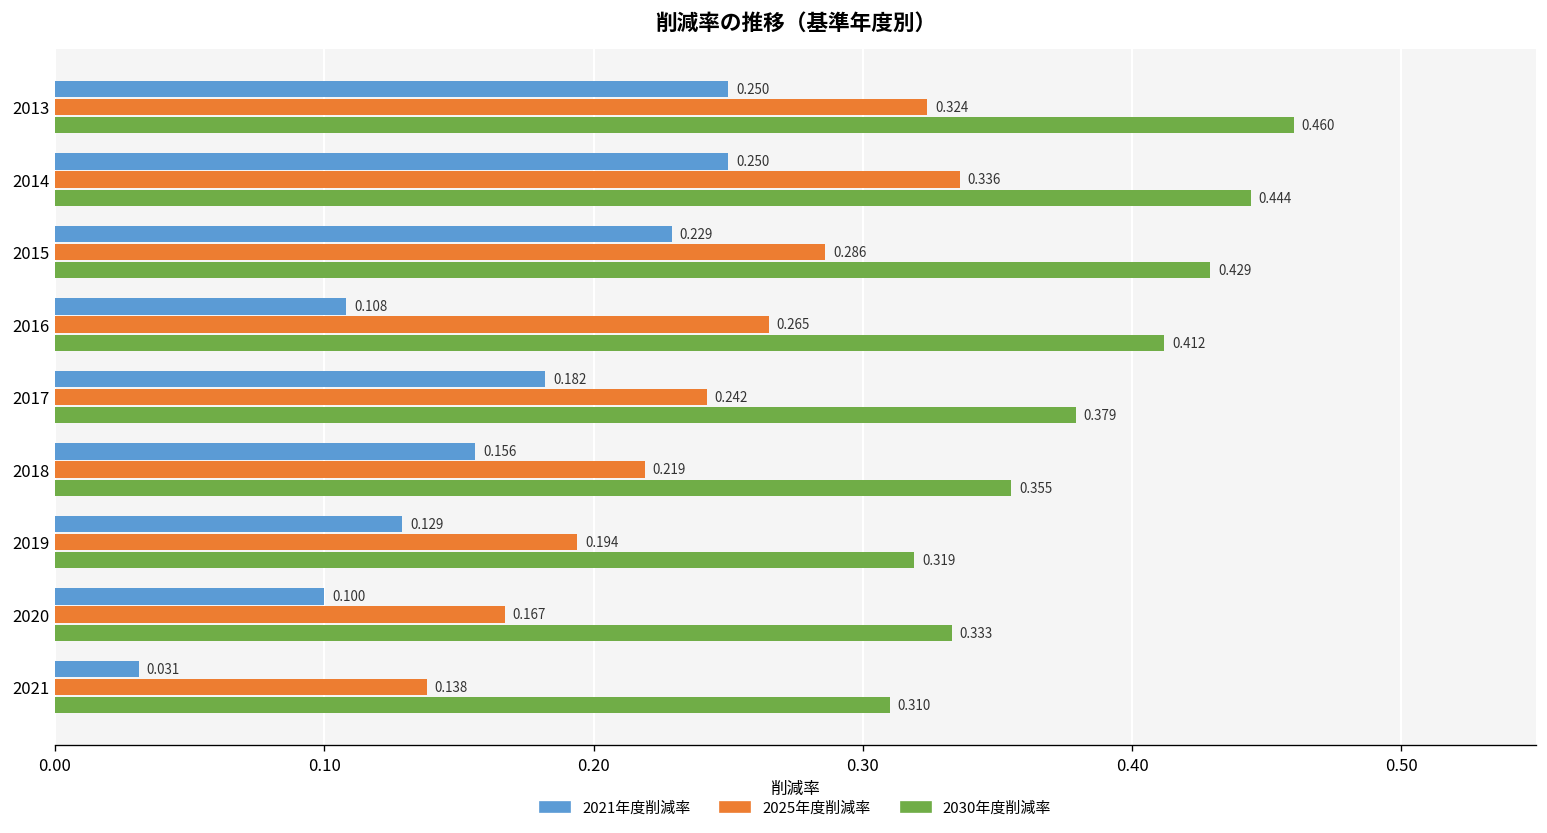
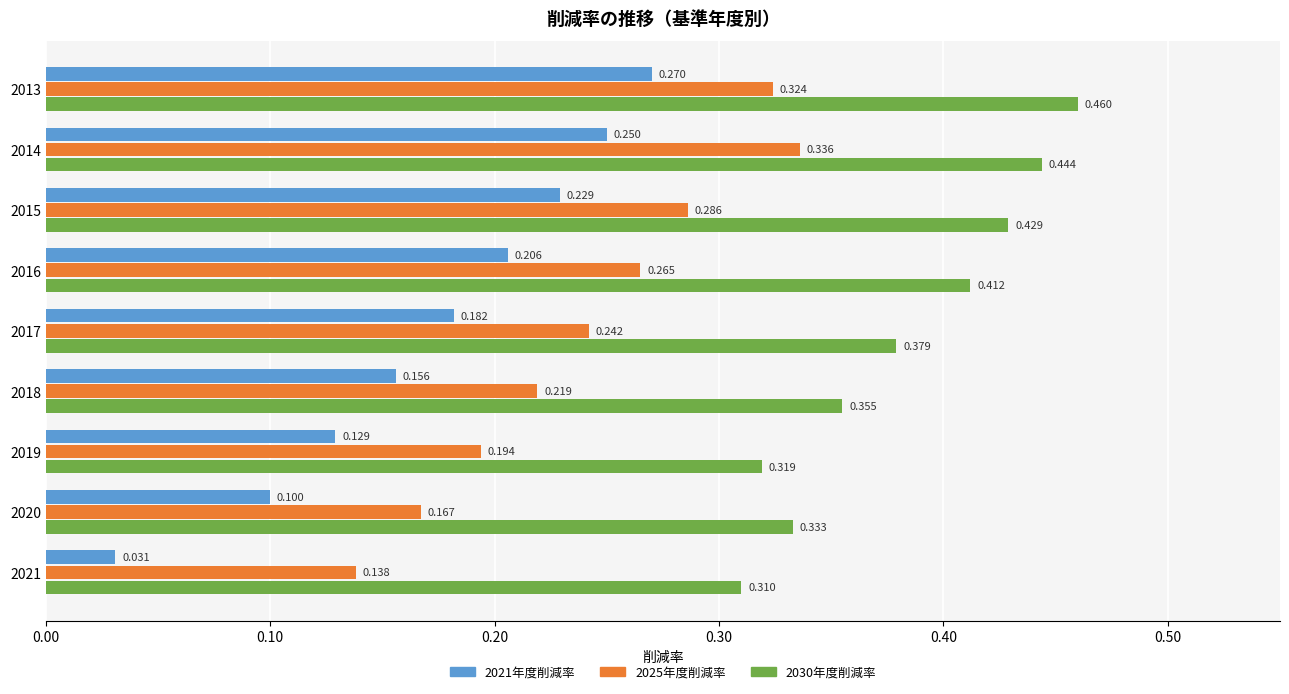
  {
    "2021年度削減率": {
-     "2013": 0.250,
+     "2013": 0.270,
      "2014": 0.250,
      "2015": 0.229,
-     "2016": 0.108,
+     "2016": 0.206,
      "2017": 0.182,
      "2018": 0.156,
      "2019": 0.129,
      "2020": 0.100,
      "2021": 0.031
    },
    "2025年度削減率": {
      "2013": 0.324,
      "2014": 0.336,
      "2015": 0.286,
      "2016": 0.265,
      "2017": 0.242,
      "2018": 0.219,
      "2019": 0.194,
      "2020": 0.167,
      "2021": 0.138
    },
    "2030年度削減率": {
      "2013": 0.460,
      "2014": 0.444,
      "2015": 0.429,
      "2016": 0.412,
      "2017": 0.379,
      "2018": 0.355,
      "2019": 0.319,
      "2020": 0.333,
      "2021": 0.310
    }
  }
